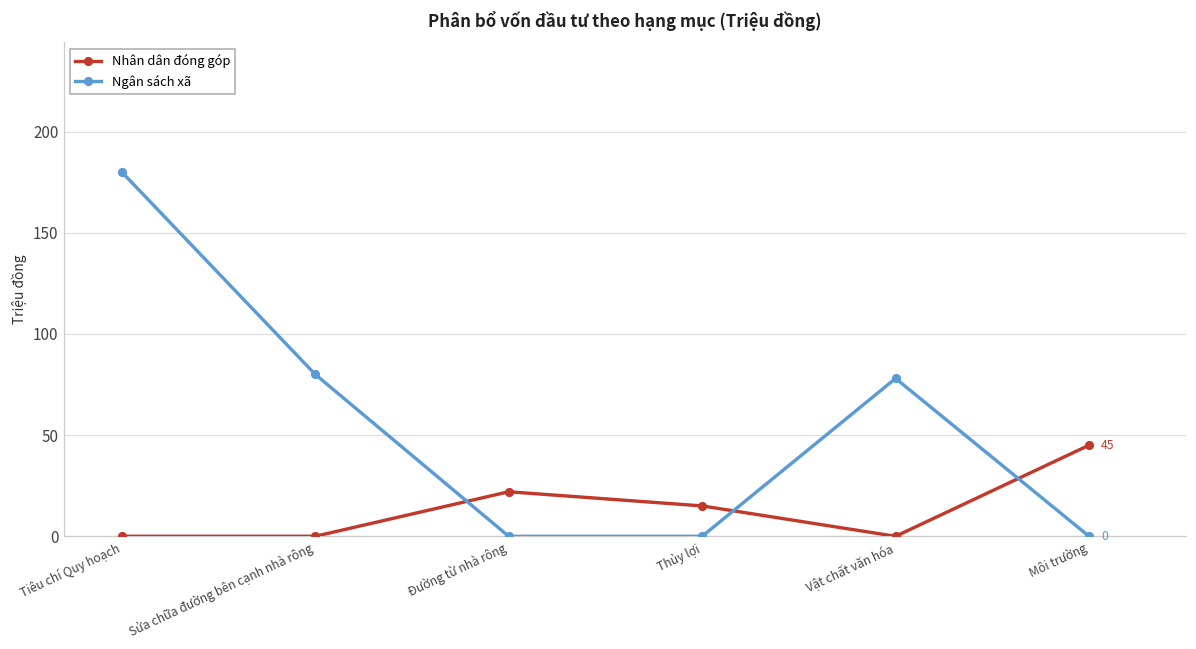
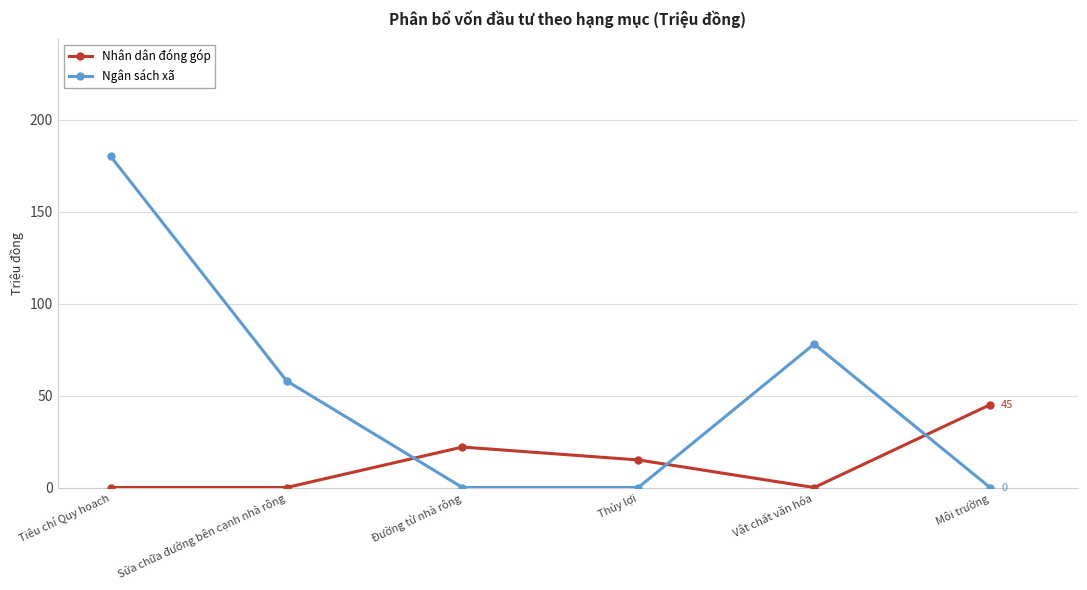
  {
    "Nhân dân đóng góp": {
      "Môi trường": 45
    },
    "Ngân sách xã": {
      "Tiêu chí Quy hoạch": 180,
-     "Sửa chữa đường bên cạnh nhà rông": 80,
+     "Sửa chữa đường bên cạnh nhà rông": 58,
      "Đường từ nhà rông": 0,
      "Thủy lợi": 0,
      "Vật chất văn hóa": 78
    }
  }
